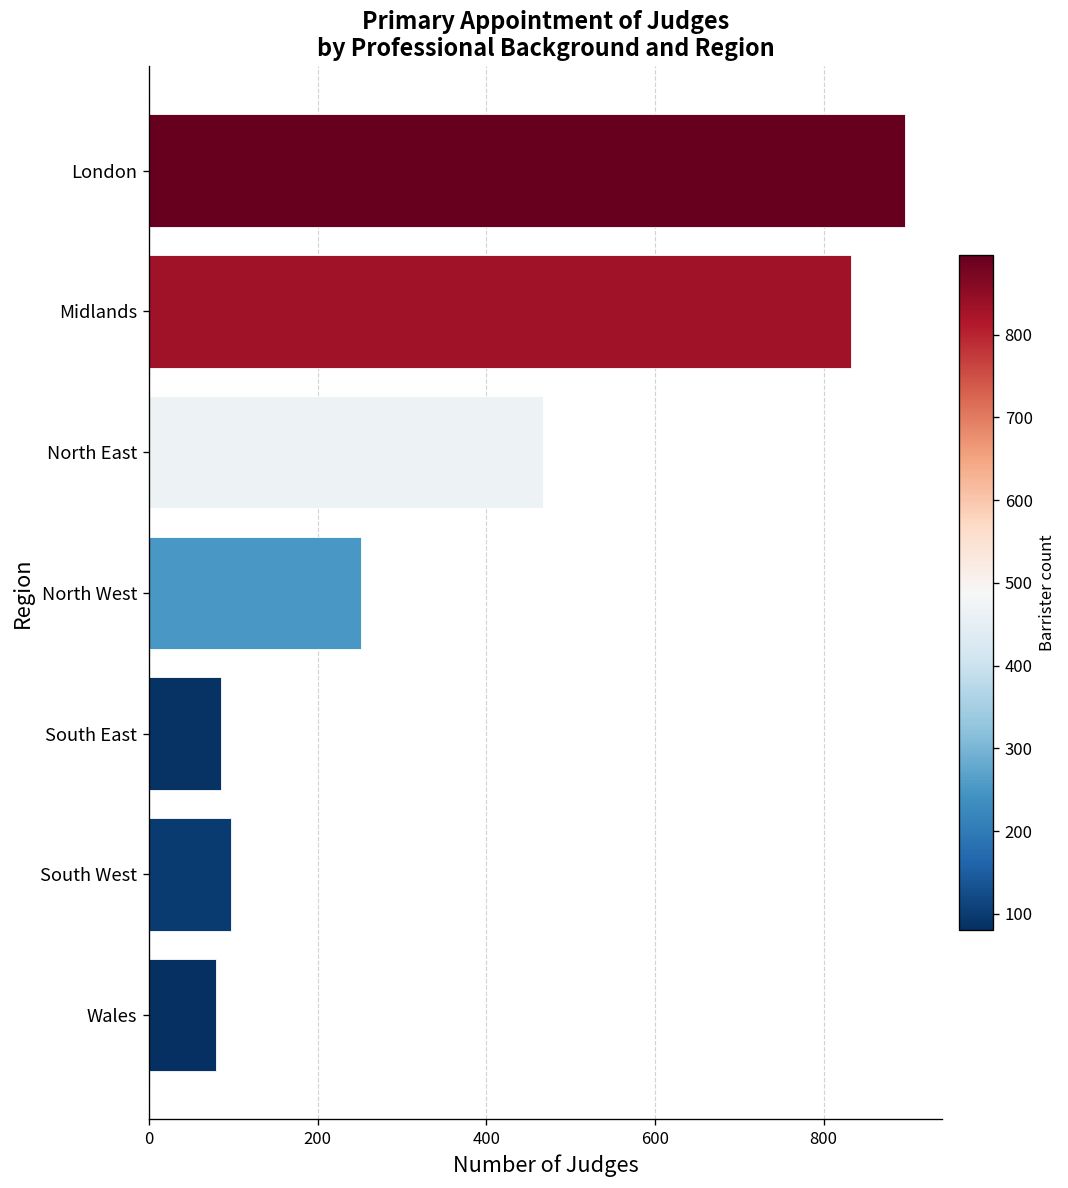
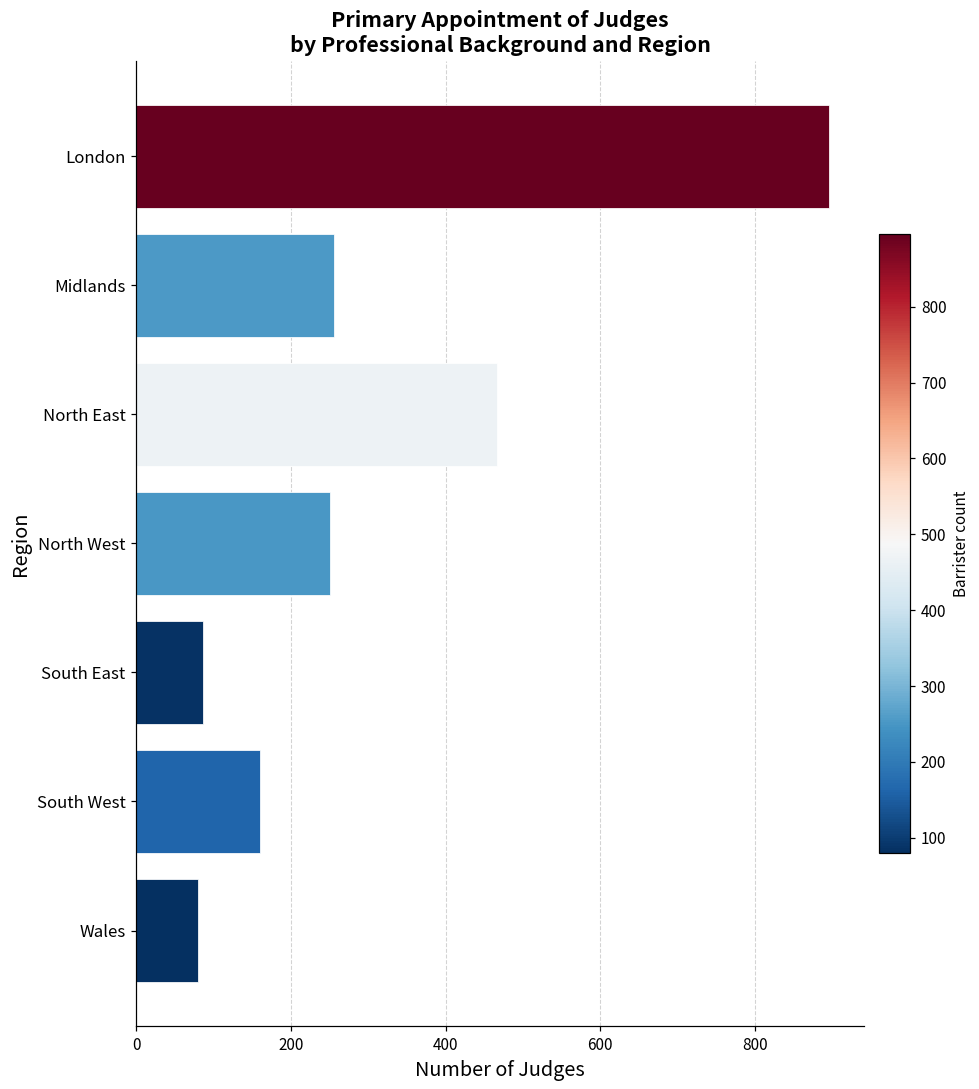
  {
    "London": 900,
-   "Midlands": 830,
+   "Midlands": 260,
    "North East": 470,
    "North West": 250,
    "South East": 90,
-   "South West": 100,
+   "South West": 160,
    "Wales": 80
  }
